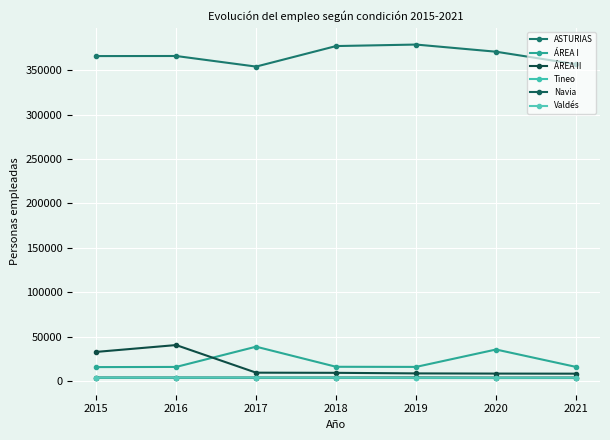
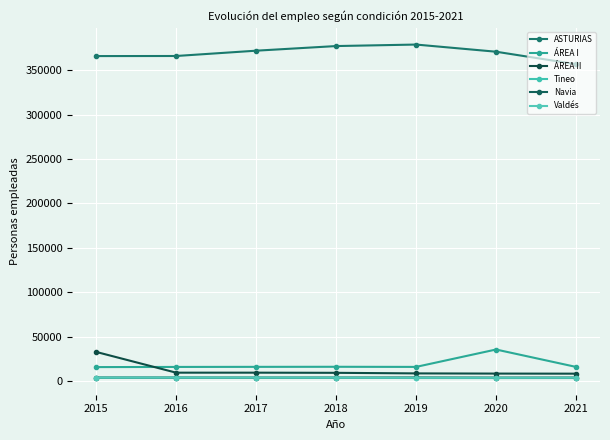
  {
    "ASTURIAS": {
      "2015": 370000,
      "2016": 370000,
-     "2017": 350000,
+     "2017": 370000,
      "2018": 380000,
      "2019": 380000,
      "2020": 370000
    },
    "ÁREA I": {
      "2015": 20000,
      "2016": 20000,
-     "2017": 40000,
+     "2017": 20000,
      "2018": 20000,
      "2019": 20000,
      "2020": 40000,
      "2021": 20000
    },
    "ÁREA II": {
      "2015": 30000,
-     "2016": 40000,
+     "2016": 10000,
      "2017": 10000,
      "2018": 10000,
      "2019": 10000,
      "2020": 10000,
      "2021": 10000
    },
    "Valdés": {
      "2015": 0,
      "2016": 0,
      "2017": 0,
      "2018": 0,
      "2019": 0,
      "2020": 0,
      "2021": 0
    }
  }
